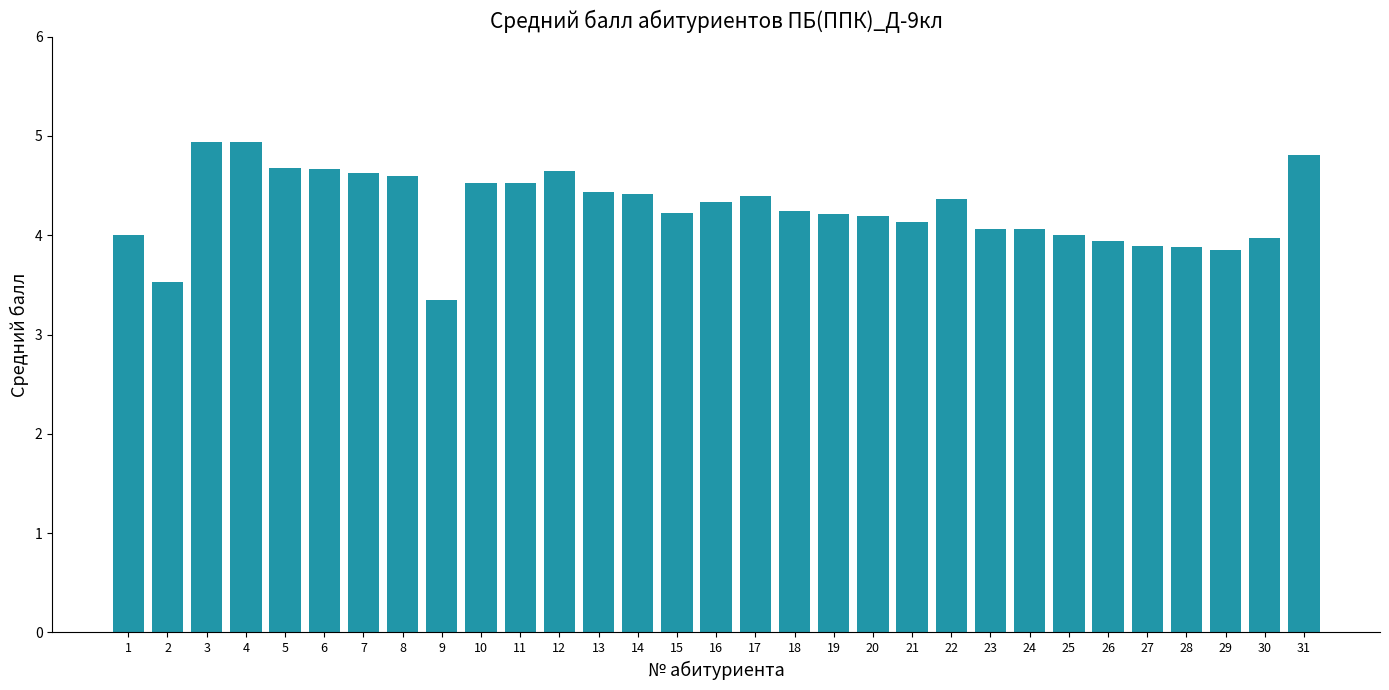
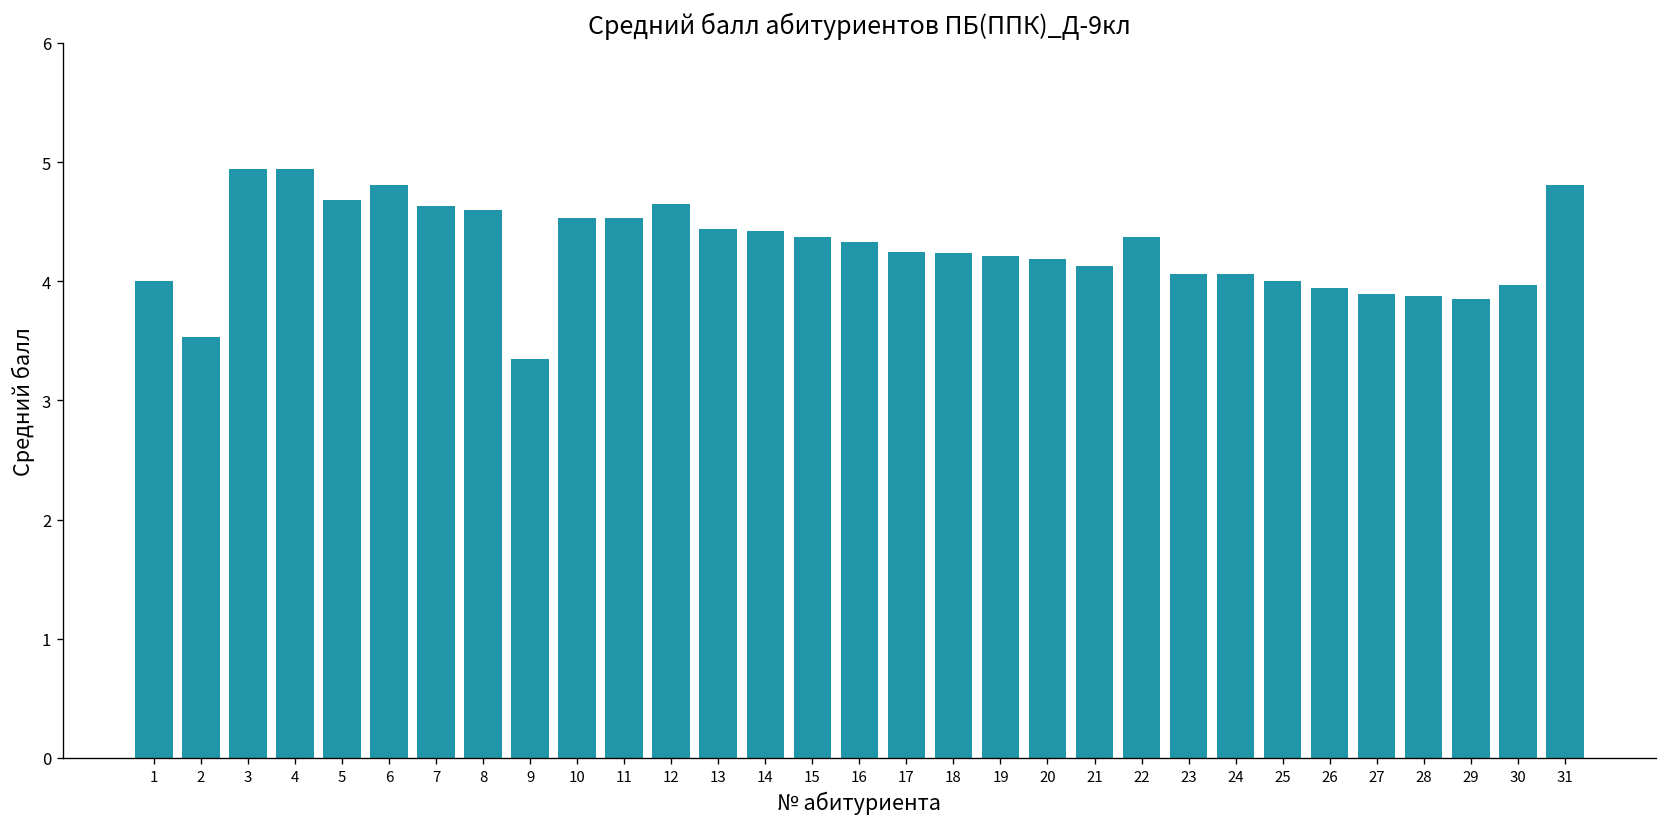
  {
    "1": 4.0,
    "2": 3.5,
    "3": 4.9,
    "4": 4.9,
    "5": 4.7,
-   "6": 4.7,
+   "6": 4.8,
    "7": 4.6,
    "8": 4.6,
    "9": 3.4,
    "10": 4.5,
    "11": 4.5,
    "12": 4.7,
    "13": 4.4,
    "14": 4.4,
-   "15": 4.2,
+   "15": 4.4,
    "16": 4.3,
-   "17": 4.4,
+   "17": 4.3,
    "18": 4.2,
    "19": 4.2,
    "20": 4.2,
    "21": 4.1,
    "22": 4.4,
    "23": 4.1,
    "24": 4.1,
    "25": 4.0,
    "26": 3.9,
    "27": 3.9,
    "28": 3.9,
    "29": 3.9,
    "30": 4.0,
    "31": 4.8
  }
